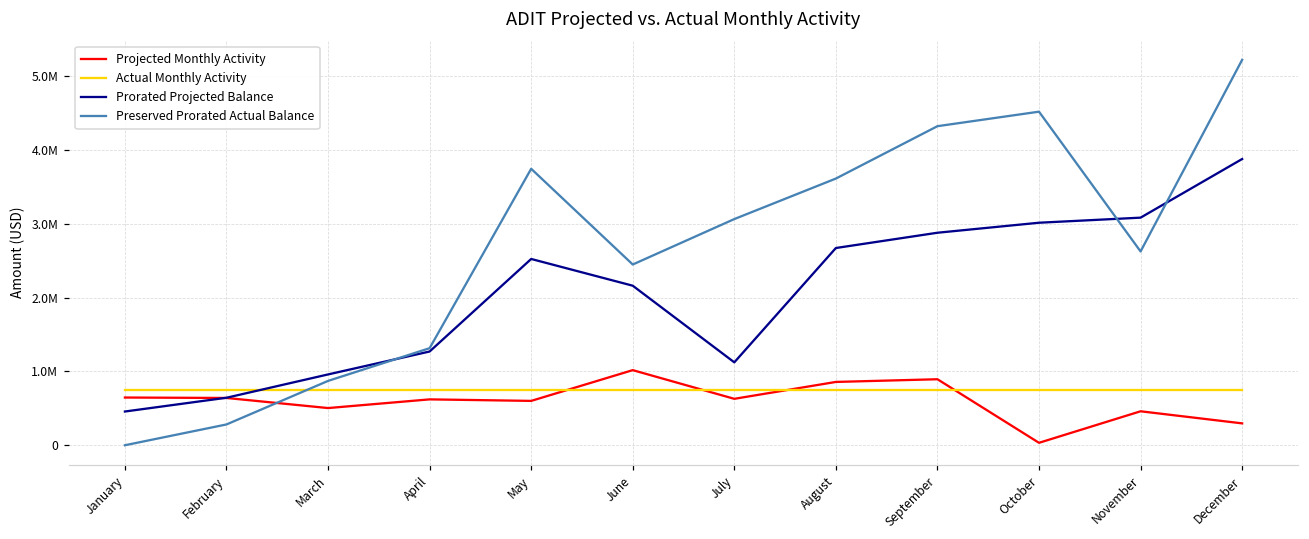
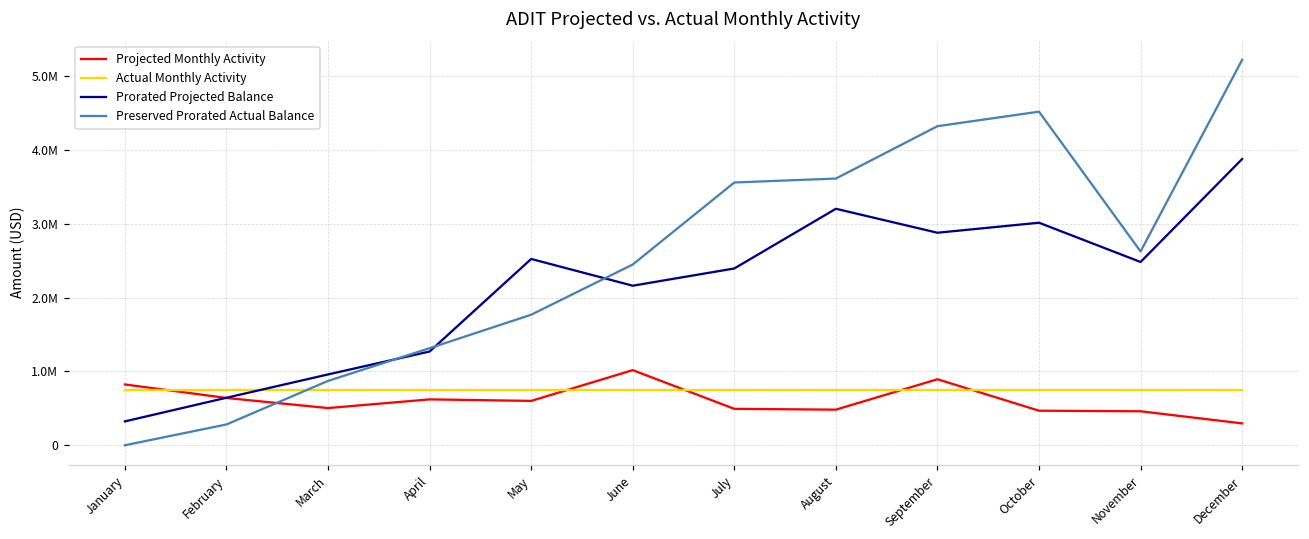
  {
    "Projected Monthly Activity": {
-     "January": 600000,
+     "January": 800000,
      "March": 500000,
      "April": 600000,
      "May": 600000,
      "June": 1000000,
-     "July": 600000,
-     "August": 900000,
+     "July": 500000,
+     "August": 500000,
      "September": 900000,
-     "October": 0,
+     "October": 500000,
      "November": 500000,
      "December": 300000
    },
    "Actual Monthly Activity": {
      "January": 800000,
      "February": 800000,
      "March": 800000,
      "April": 800000,
      "May": 800000,
      "June": 800000,
      "July": 800000,
      "August": 800000,
      "September": 800000,
      "October": 800000,
      "November": 800000,
      "December": 800000
    },
    "Prorated Projected Balance": {
-     "January": 500000,
+     "January": 300000,
      "March": 1000000,
      "April": 1300000,
      "May": 2500000,
      "June": 2200000,
-     "July": 1100000,
-     "August": 2700000,
+     "July": 2400000,
+     "August": 3200000,
      "September": 2900000,
      "October": 3000000,
-     "November": 3100000,
+     "November": 2500000,
      "December": 3900000
    },
    "Preserved Prorated Actual Balance": {
      "January": 0,
      "February": 300000,
      "March": 900000,
      "April": 1300000,
-     "May": 3700000,
+     "May": 1800000,
      "June": 2400000,
-     "July": 3100000,
+     "July": 3600000,
      "August": 3600000,
      "September": 4300000,
      "October": 4500000,
      "November": 2600000,
      "December": 5200000
    }
  }
